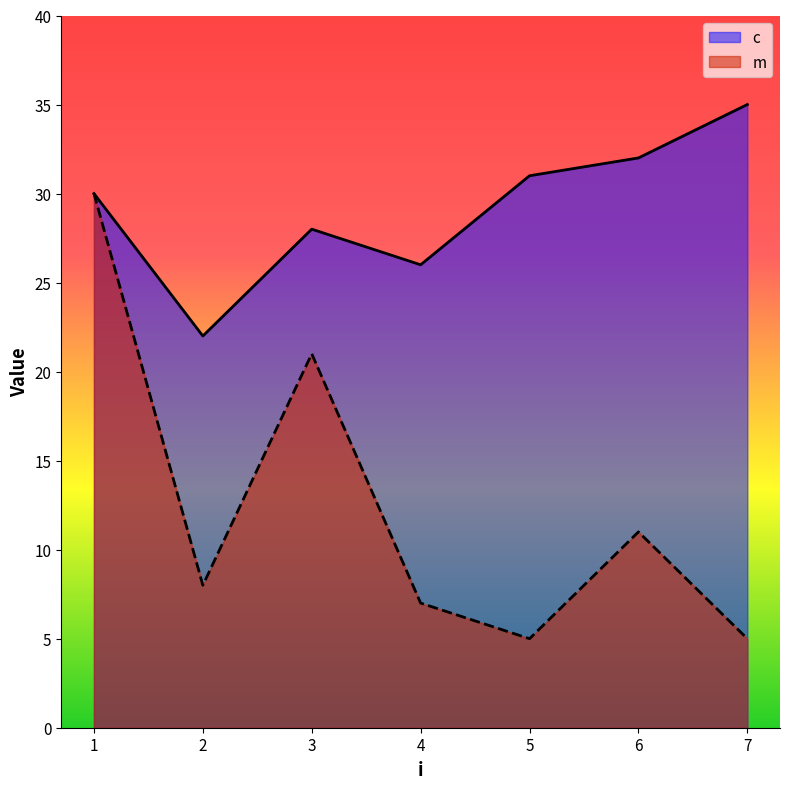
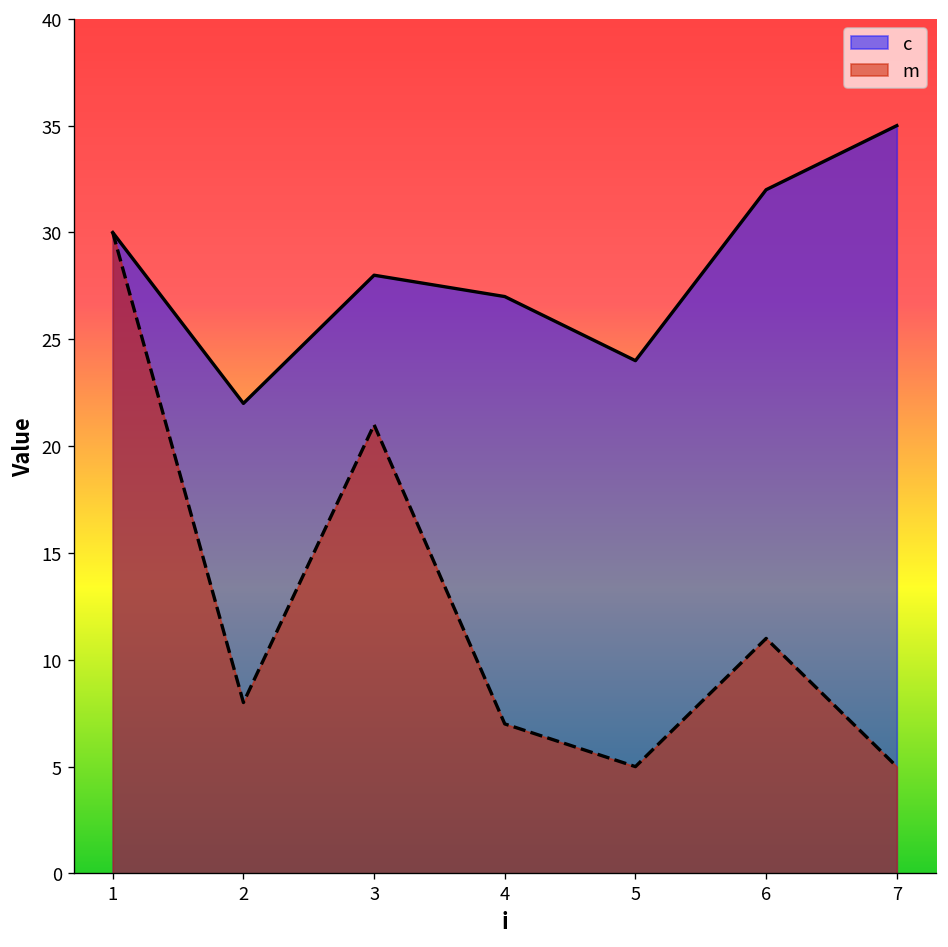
  {
    "c": {
      "2": 22,
      "3": 28,
-     "4": 26,
-     "5": 31,
+     "4": 27,
+     "5": 24,
      "6": 32,
      "7": 35
    },
    "m": {
      "2": 8,
      "3": 21,
      "4": 7,
      "5": 5,
      "6": 11,
      "7": 5
    }
  }
